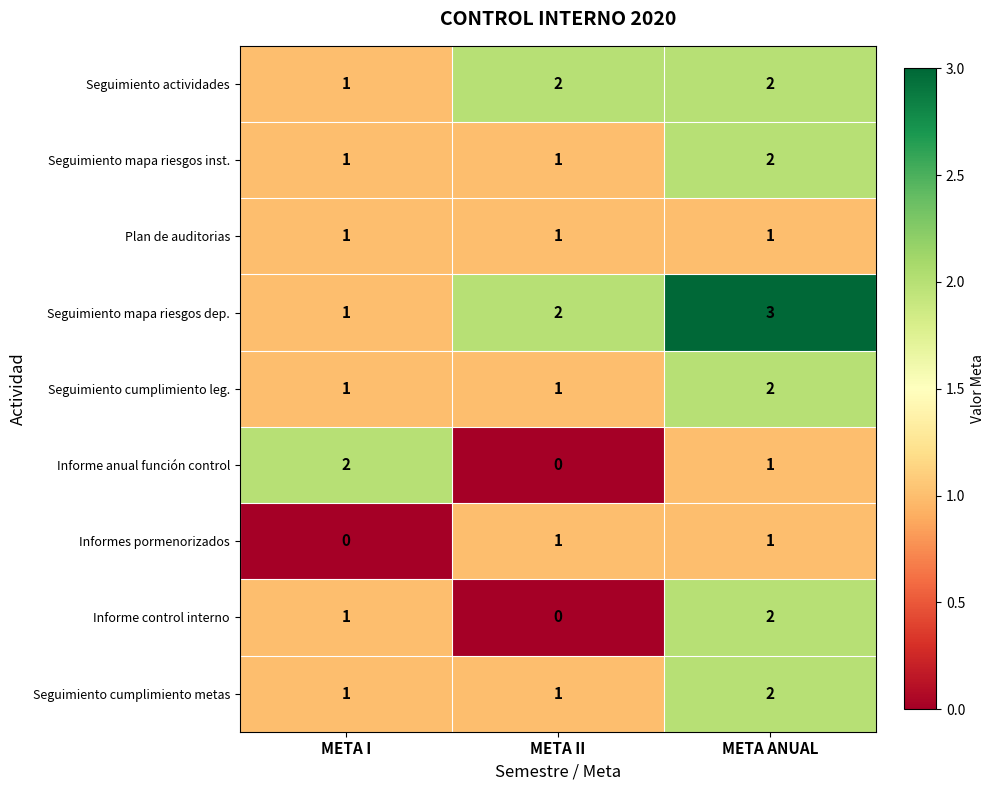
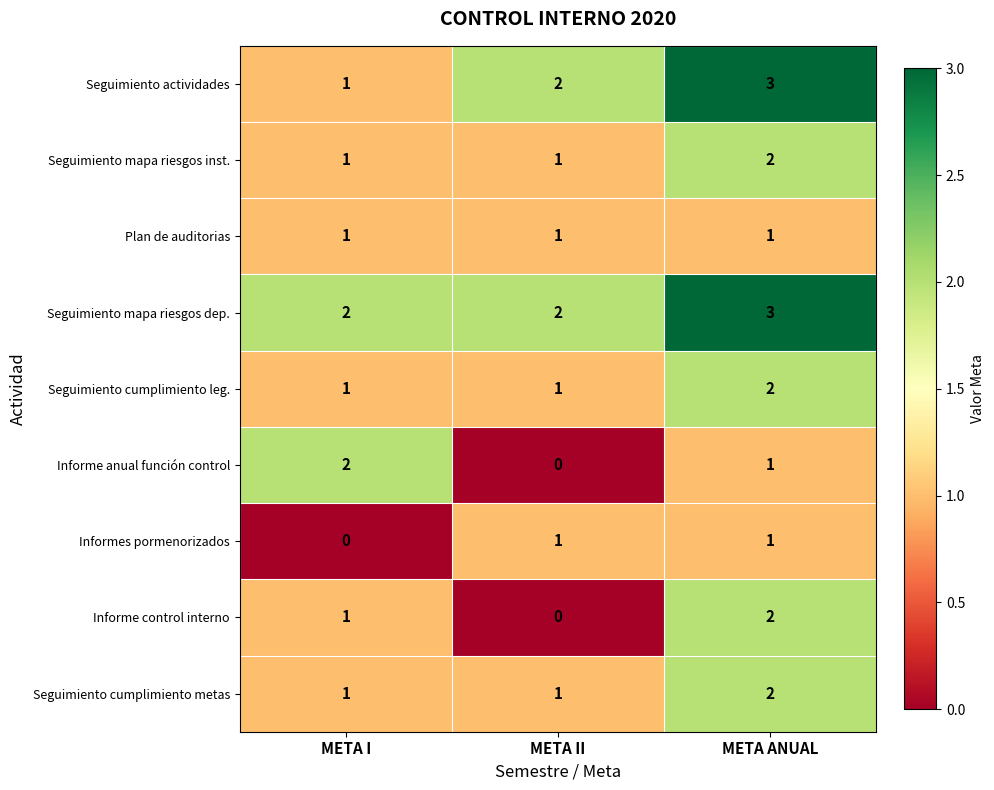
  {
    "Seguimiento actividades": {
      "META I": 1,
      "META II": 2,
-     "META ANUAL": 2
+     "META ANUAL": 3
    },
    "Seguimiento mapa riesgos inst.": {
      "META I": 1,
      "META II": 1,
      "META ANUAL": 2
    },
    "Plan de auditorias": {
      "META I": 1,
      "META II": 1,
      "META ANUAL": 1
    },
    "Seguimiento mapa riesgos dep.": {
-     "META I": 1,
+     "META I": 2,
      "META II": 2,
      "META ANUAL": 3
    },
    "Seguimiento cumplimiento leg.": {
      "META I": 1,
      "META II": 1,
      "META ANUAL": 2
    },
    "Informe anual función control": {
      "META I": 2,
      "META II": 0,
      "META ANUAL": 1
    },
    "Informes pormenorizados": {
      "META I": 0,
      "META II": 1,
      "META ANUAL": 1
    },
    "Informe control interno": {
      "META I": 1,
      "META II": 0,
      "META ANUAL": 2
    },
    "Seguimiento cumplimiento metas": {
      "META I": 1,
      "META II": 1,
      "META ANUAL": 2
    }
  }
